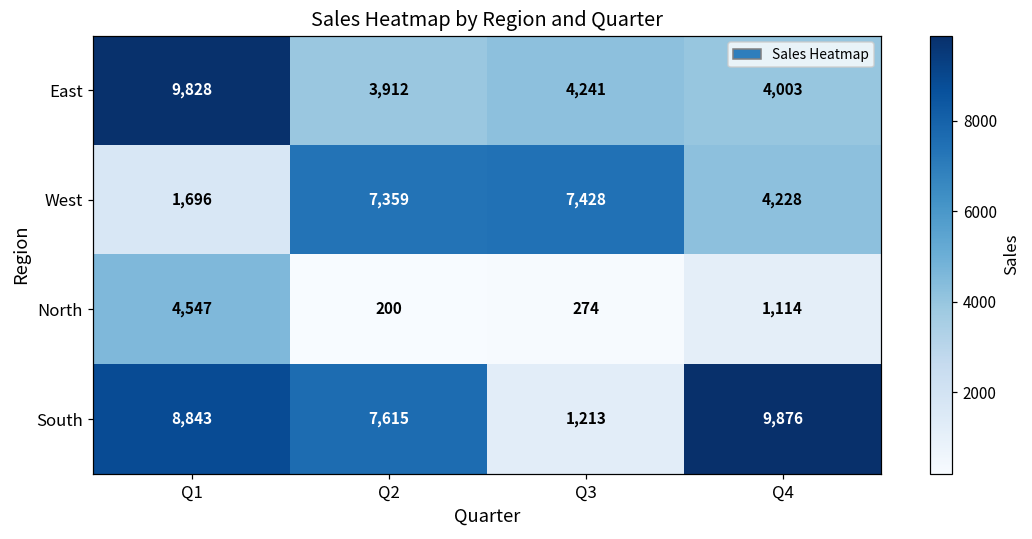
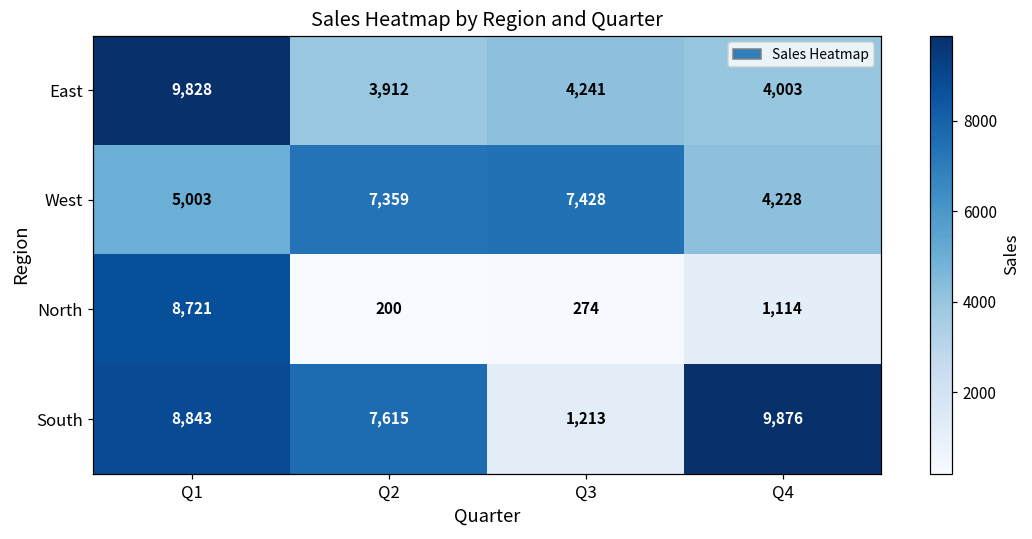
  {
    "East": {
      "Q1": "9,828",
      "Q2": "3,912",
      "Q3": "4,241",
      "Q4": "4,003"
    },
    "West": {
-     "Q1": "1,696",
+     "Q1": "5,003",
      "Q2": "7,359",
      "Q3": "7,428",
      "Q4": "4,228"
    },
    "North": {
-     "Q1": "4,547",
+     "Q1": "8,721",
      "Q2": "200",
      "Q3": "274",
      "Q4": "1,114"
    },
    "South": {
      "Q1": "8,843",
      "Q2": "7,615",
      "Q3": "1,213",
      "Q4": "9,876"
    }
  }
